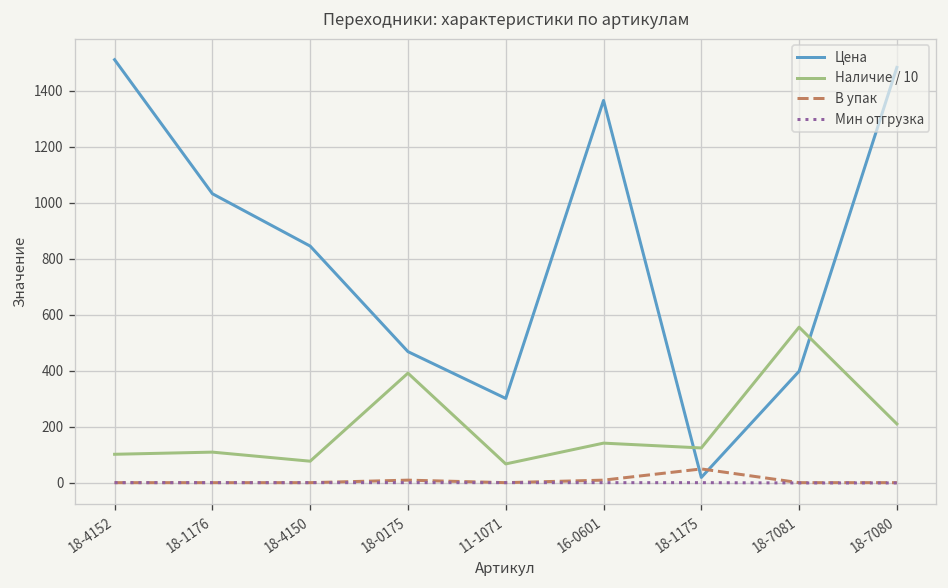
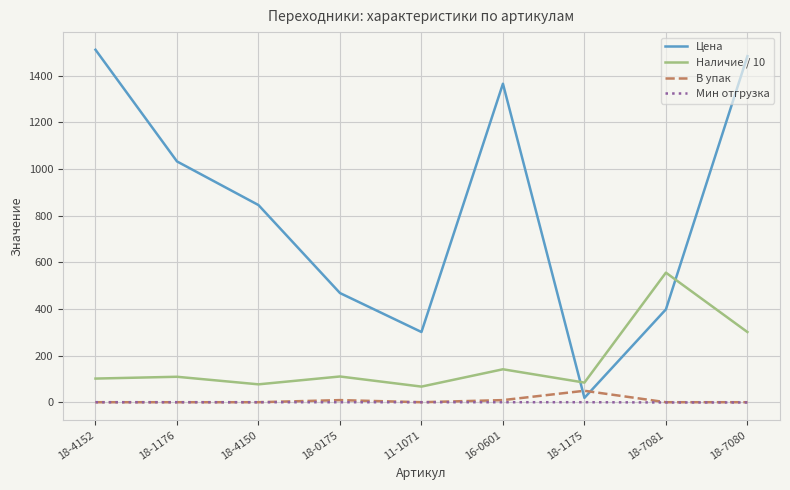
  {
    "Цена": {
      "18-4152": 1510,
      "18-1176": 1030,
      "18-4150": 850,
      "18-0175": 470,
      "11-1071": 300,
      "16-0601": 1370,
      "18-1175": 20,
      "18-7081": 400
    },
    "Наличие / 10": {
      "18-4152": 100,
      "18-1176": 110,
      "18-4150": 80,
-     "18-0175": 390,
+     "18-0175": 110,
      "11-1071": 70,
      "16-0601": 140,
-     "18-1175": 120,
+     "18-1175": 90,
      "18-7081": 560,
-     "18-7080": 210
+     "18-7080": 300
    },
    "В упак": {
      "18-1175": 50
    },
    "Мин отгрузка": {
      "18-1175": 0
    }
  }
